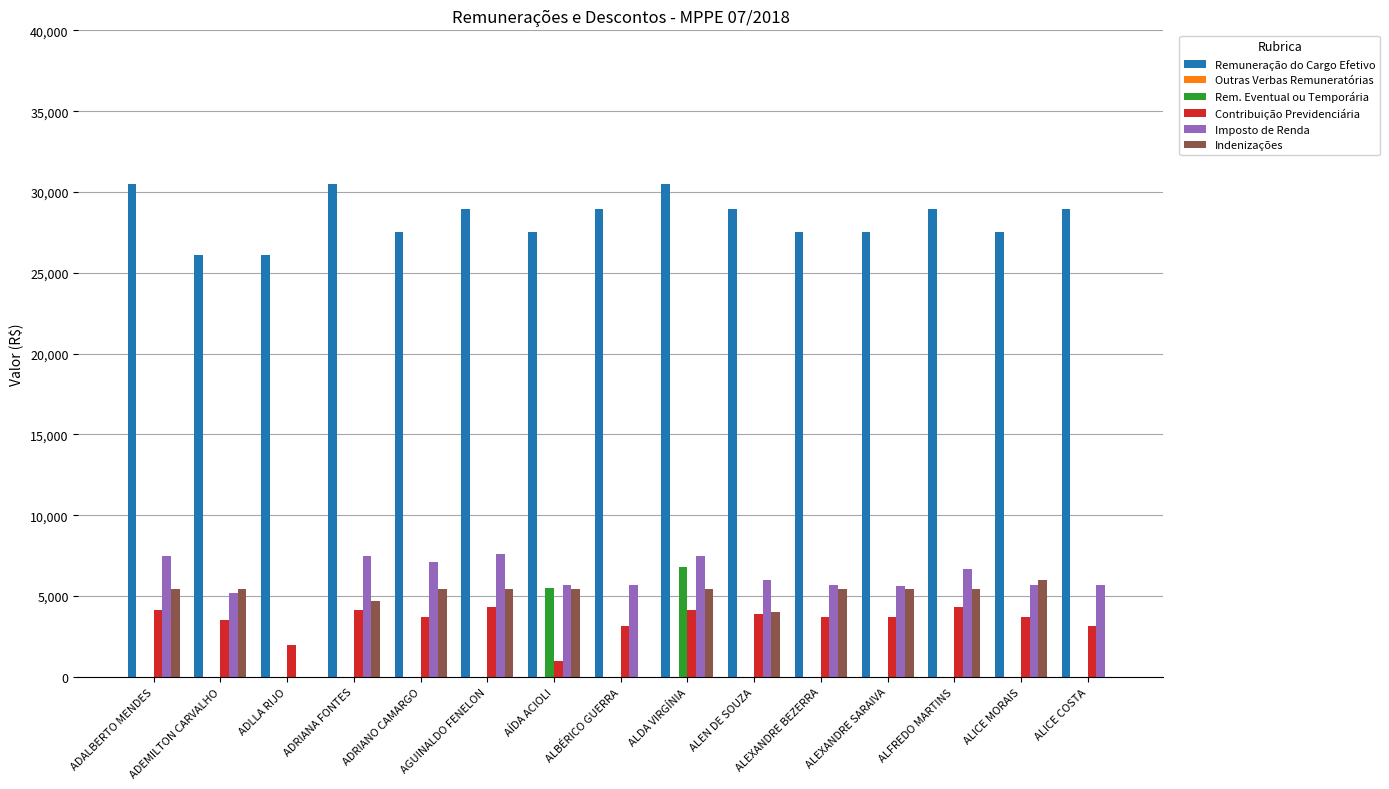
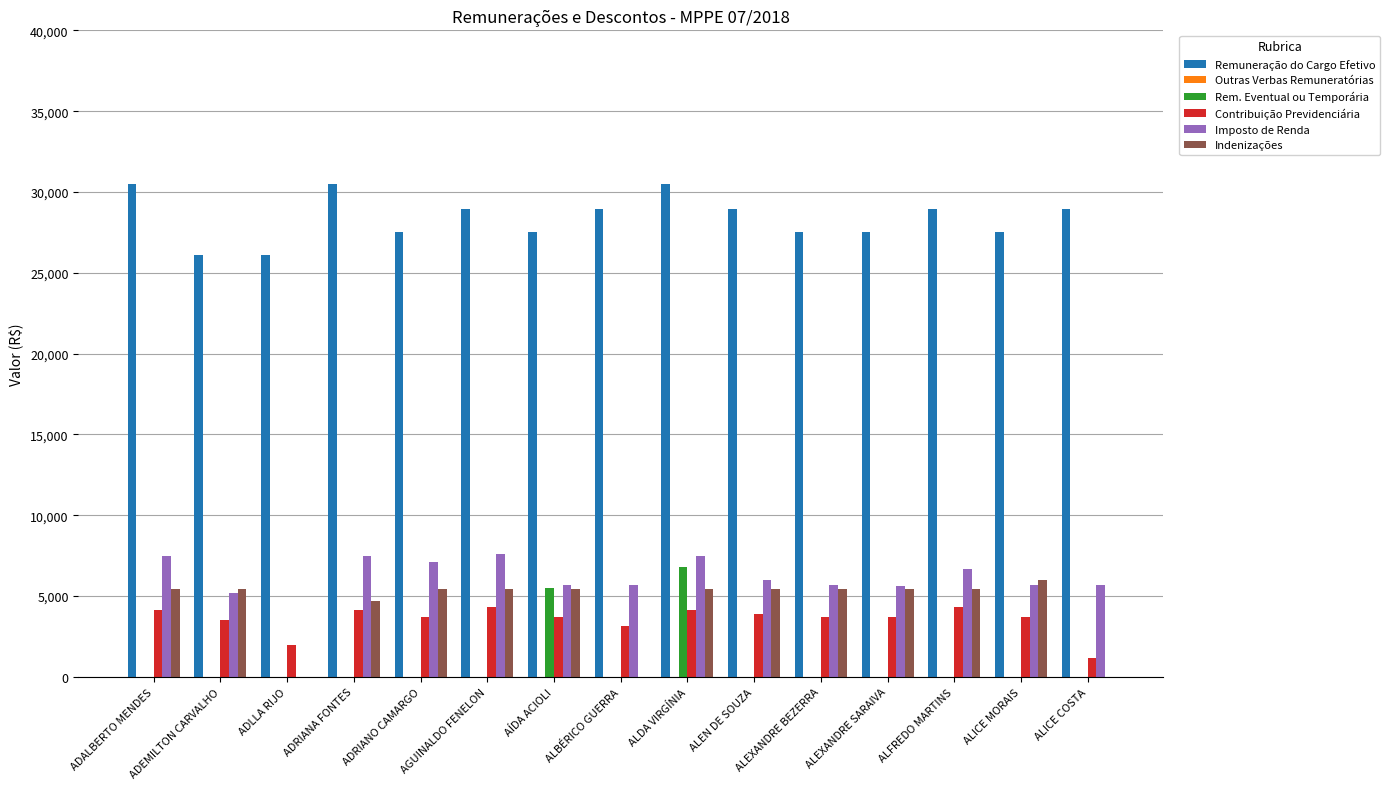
  {
    "Remuneração do Cargo Efetivo": {
      "ADALBERTO MENDES": "30,500",
      "ADEMILTON CARVALHO": "26,100",
      "ADLLA RIJO": "26,100",
      "ADRIANA FONTES": "30,500",
      "ADRIANO CAMARGO": "27,500",
      "AGUINALDO FENELON": "28,900",
      "AÍDA ACIOLI": "27,500",
      "ALBÉRICO GUERRA": "28,900",
      "ALDA VIRGÍNIA": "30,500",
      "ALEN DE SOUZA": "28,900",
      "ALEXANDRE BEZERRA": "27,500",
      "ALEXANDRE SARAIVA": "27,500",
      "ALFREDO MARTINS": "28,900",
      "ALICE MORAIS": "27,500",
      "ALICE COSTA": "28,900"
    },
    "Outras Verbas Remuneratórias": {
      "ADALBERTO MENDES": "0",
      "ADEMILTON CARVALHO": "0",
      "ADLLA RIJO": "0",
      "ADRIANA FONTES": "0",
      "ADRIANO CAMARGO": "0",
      "AGUINALDO FENELON": "0",
      "AÍDA ACIOLI": "0",
      "ALBÉRICO GUERRA": "0",
      "ALDA VIRGÍNIA": "0",
      "ALEN DE SOUZA": "0",
      "ALEXANDRE BEZERRA": "0",
      "ALEXANDRE SARAIVA": "0",
      "ALFREDO MARTINS": "0",
      "ALICE MORAIS": "0",
      "ALICE COSTA": "0"
    },
    "Rem. Eventual ou Temporária": {
      "ADALBERTO MENDES": "0",
      "ADEMILTON CARVALHO": "0",
      "ADLLA RIJO": "0",
      "ADRIANA FONTES": "0",
      "ADRIANO CAMARGO": "0",
      "AGUINALDO FENELON": "0",
      "AÍDA ACIOLI": "5,500",
      "ALBÉRICO GUERRA": "0",
      "ALDA VIRGÍNIA": "6,800",
      "ALEN DE SOUZA": "0",
      "ALEXANDRE BEZERRA": "0",
      "ALEXANDRE SARAIVA": "0",
      "ALFREDO MARTINS": "0",
      "ALICE MORAIS": "0",
      "ALICE COSTA": "0"
    },
    "Contribuição Previdenciária": {
      "ADALBERTO MENDES": "4,100",
      "ADEMILTON CARVALHO": "3,500",
      "ADLLA RIJO": "2,000",
      "ADRIANA FONTES": "4,100",
      "ADRIANO CAMARGO": "3,700",
      "AGUINALDO FENELON": "4,300",
-     "AÍDA ACIOLI": "1,000",
+     "AÍDA ACIOLI": "3,700",
      "ALBÉRICO GUERRA": "3,100",
      "ALDA VIRGÍNIA": "4,100",
      "ALEN DE SOUZA": "3,900",
      "ALEXANDRE BEZERRA": "3,700",
      "ALEXANDRE SARAIVA": "3,700",
      "ALFREDO MARTINS": "4,300",
      "ALICE MORAIS": "3,700",
-     "ALICE COSTA": "3,100"
+     "ALICE COSTA": "1,200"
    },
    "Imposto de Renda": {
      "ADALBERTO MENDES": "7,500",
      "ADEMILTON CARVALHO": "5,200",
      "ADLLA RIJO": "0",
      "ADRIANA FONTES": "7,500",
      "ADRIANO CAMARGO": "7,100",
      "AGUINALDO FENELON": "7,600",
      "AÍDA ACIOLI": "5,700",
      "ALBÉRICO GUERRA": "5,700",
      "ALDA VIRGÍNIA": "7,500",
      "ALEN DE SOUZA": "6,000",
      "ALEXANDRE BEZERRA": "5,700",
      "ALEXANDRE SARAIVA": "5,600",
      "ALFREDO MARTINS": "6,700",
      "ALICE MORAIS": "5,700",
      "ALICE COSTA": "5,700"
    },
    "Indenizações": {
      "ADALBERTO MENDES": "5,400",
      "ADEMILTON CARVALHO": "5,400",
      "ADLLA RIJO": "0",
      "ADRIANA FONTES": "4,700",
      "ADRIANO CAMARGO": "5,400",
      "AGUINALDO FENELON": "5,400",
      "AÍDA ACIOLI": "5,400",
      "ALBÉRICO GUERRA": "0",
      "ALDA VIRGÍNIA": "5,400",
-     "ALEN DE SOUZA": "4,000",
+     "ALEN DE SOUZA": "5,400",
      "ALEXANDRE BEZERRA": "5,400",
      "ALEXANDRE SARAIVA": "5,400",
      "ALFREDO MARTINS": "5,400",
      "ALICE MORAIS": "6,000",
      "ALICE COSTA": "0"
    }
  }
